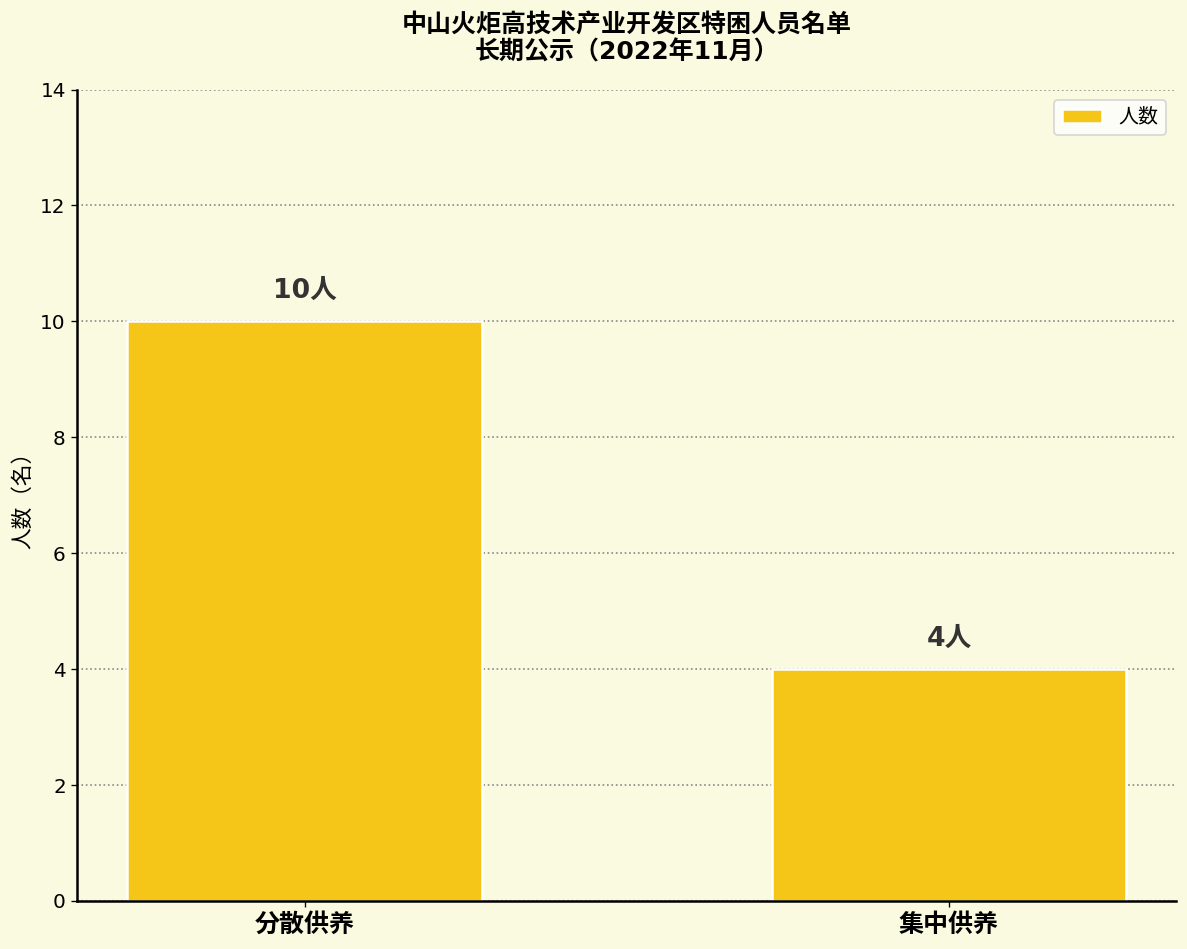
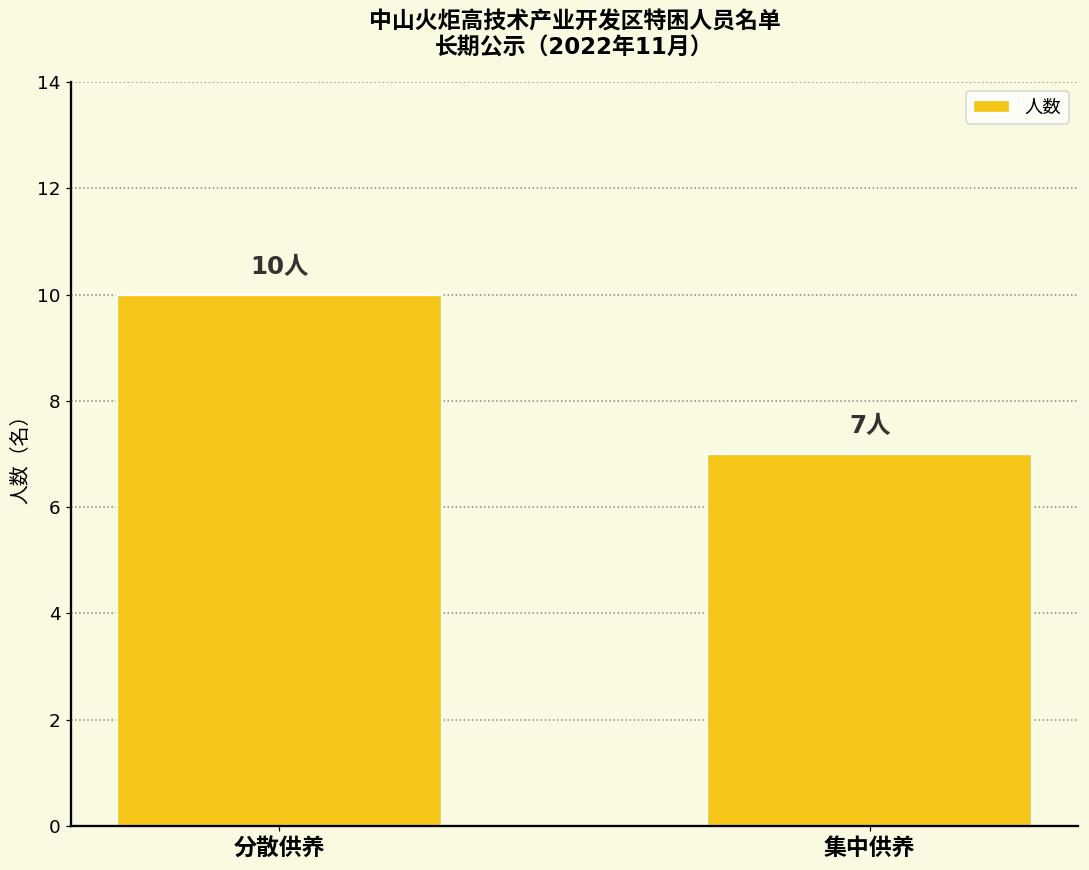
  {
    "分散供养": "10人",
-   "集中供养": "4人"
+   "集中供养": "7人"
  }
